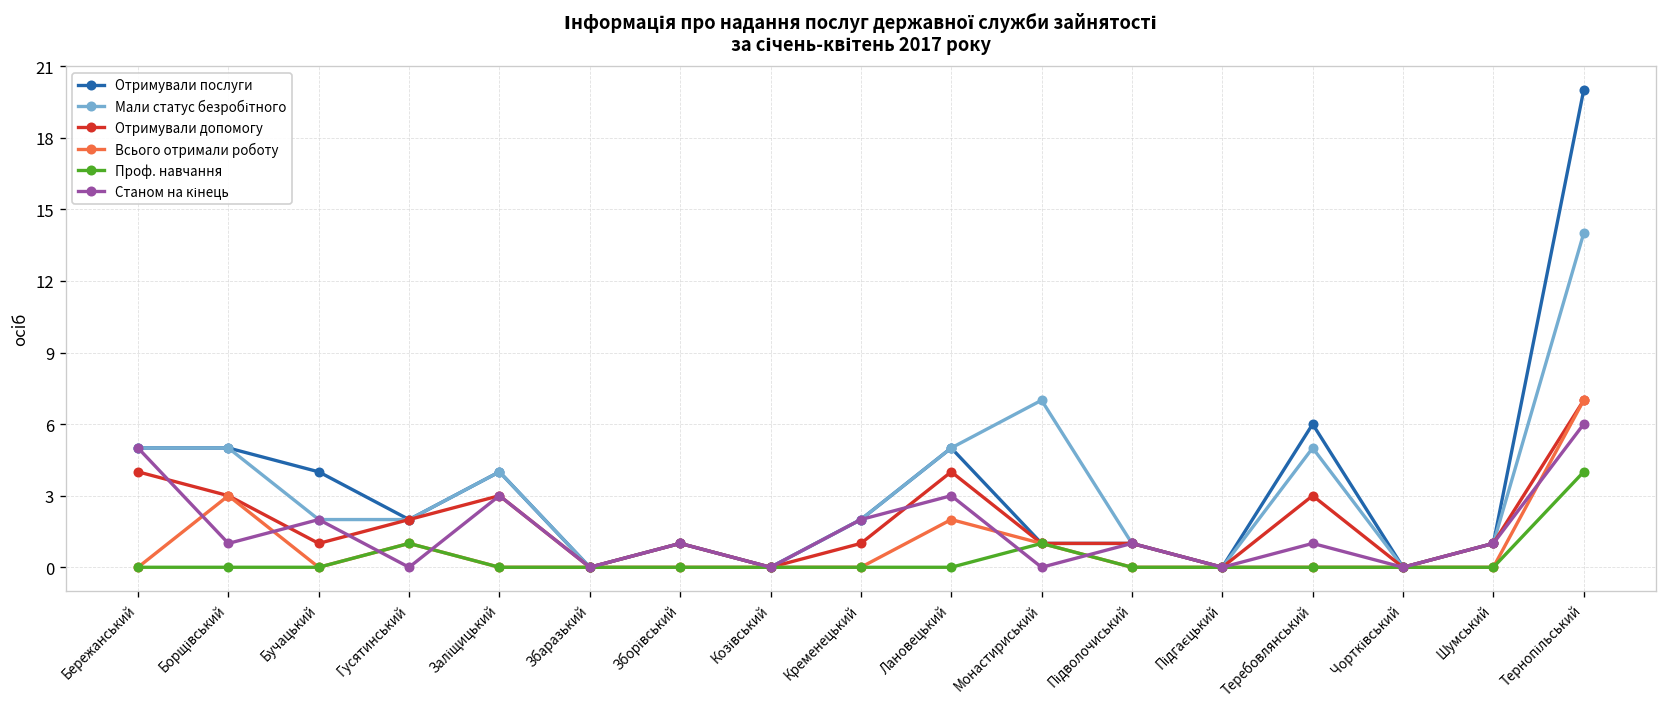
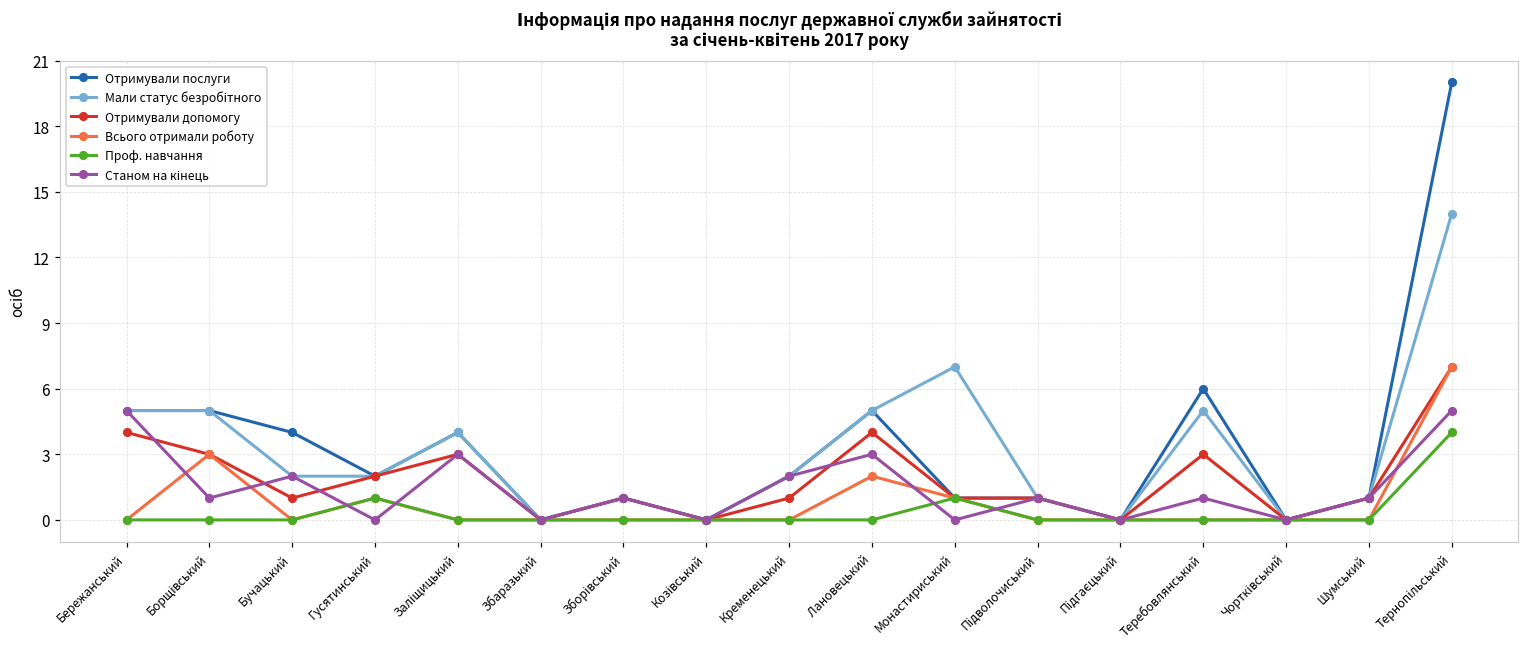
  {
    "Отримували послуги": {
      "Бучацький": 4,
      "Теребовлянський": 6,
      "Тернопільський": 20
    },
    "Мали статус безробітного": {
      "Монастириський": 7,
      "Теребовлянський": 5,
      "Тернопільський": 14
    },
    "Отримували допомогу": {
      "Бережанський": 4,
      "Бучацький": 1,
      "Кременецький": 1,
      "Лановецький": 4,
      "Теребовлянський": 3
    },
    "Всього отримали роботу": {
      "Лановецький": 2
    },
    "Проф. навчання": {
      "Борщівський": 0,
      "Лановецький": 0,
      "Тернопільський": 4
    },
    "Станом на кінець": {
      "Борщівський": 1,
      "Гусятинський": 0,
      "Лановецький": 3,
      "Монастириський": 0,
      "Теребовлянський": 1,
-     "Тернопільський": 6
+     "Тернопільський": 5
    }
  }
